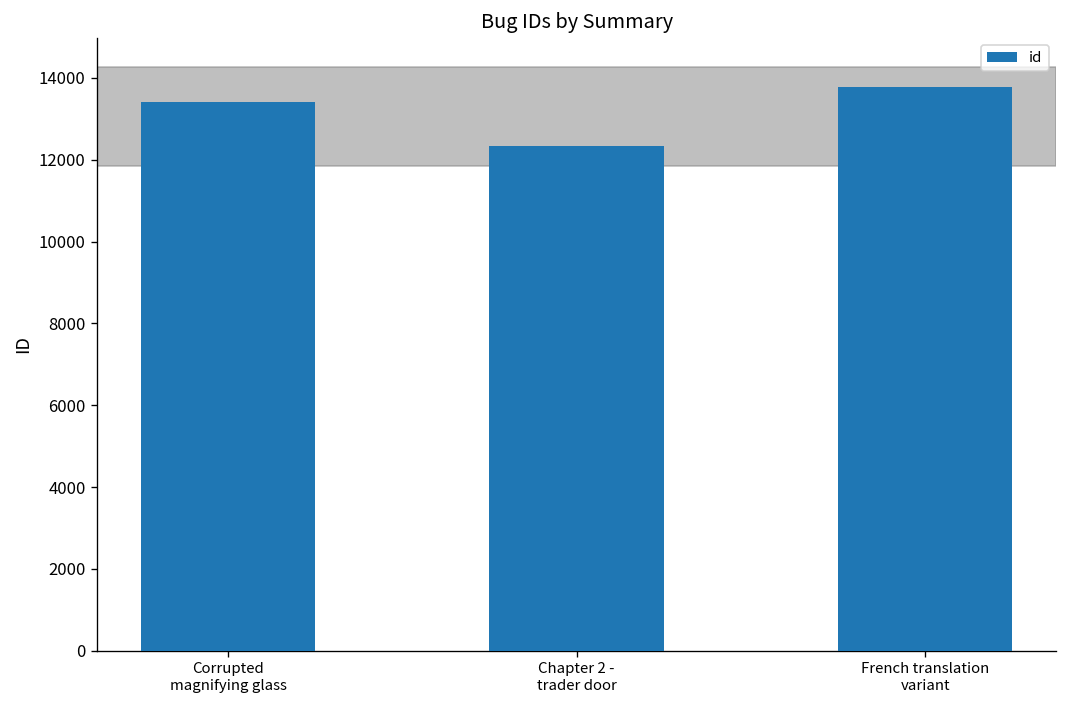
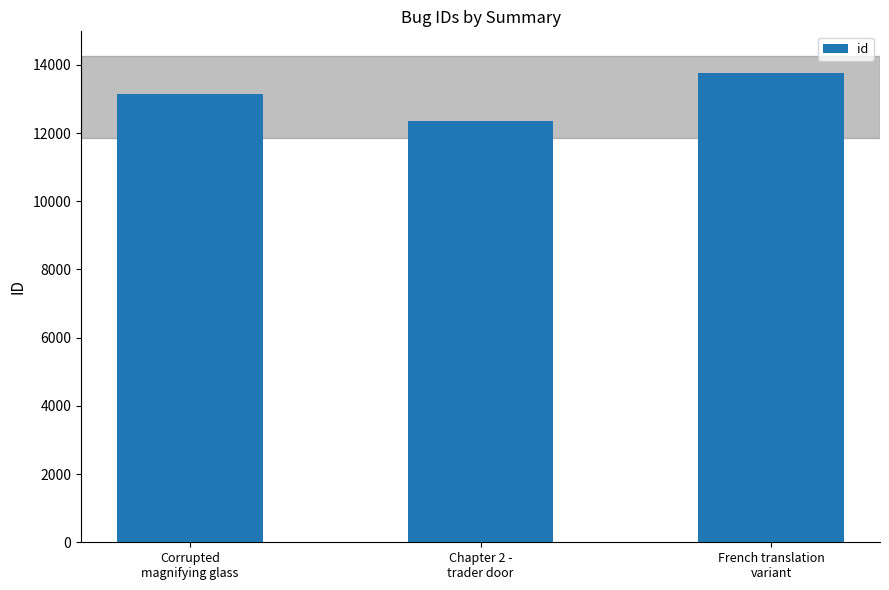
  {
-   "Corrupted magnifying glass": 13400,
+   "Corrupted magnifying glass": 13100,
    "Chapter 2 - trader door": 12300,
    "French translation variant": 13800
  }
